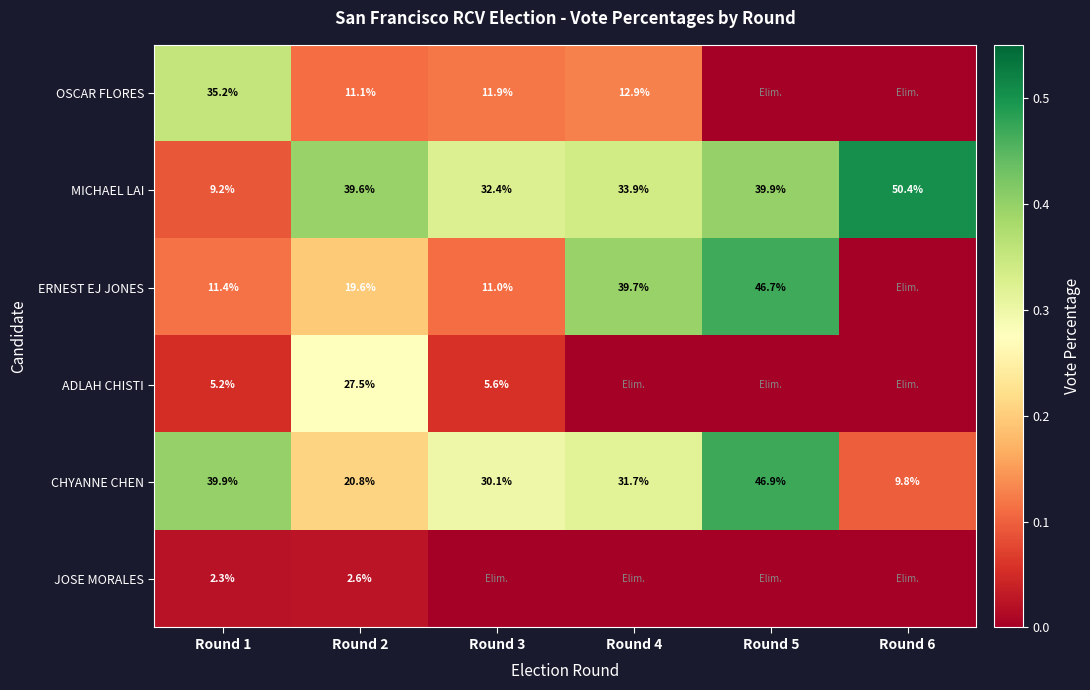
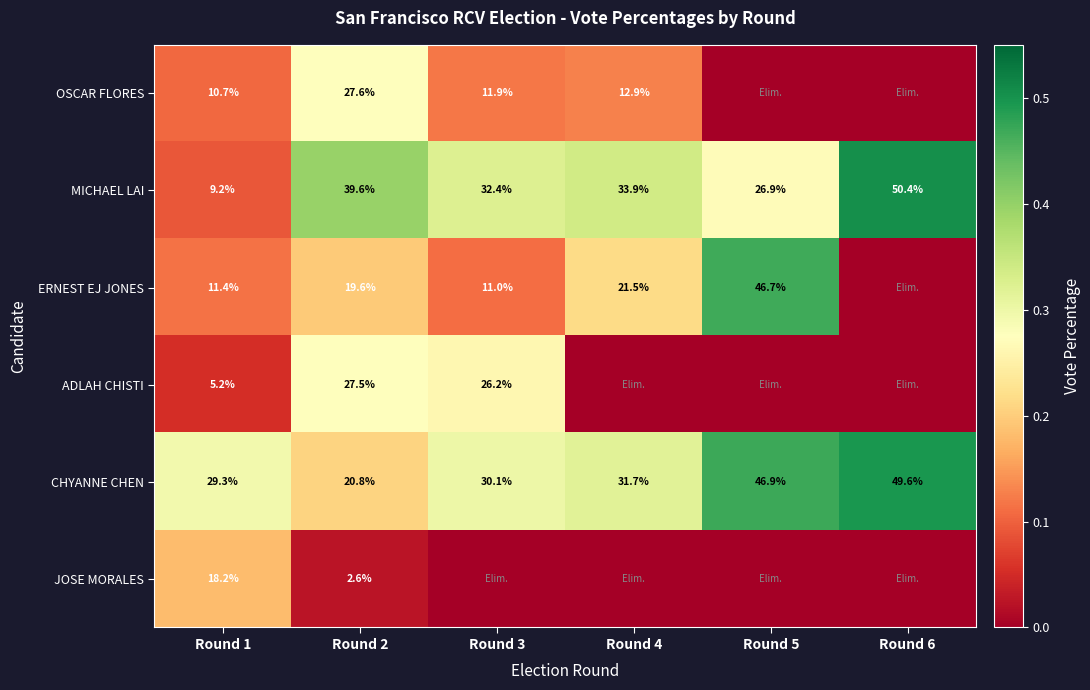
  {
    "OSCAR FLORES": {
-     "Round 1": "35.2%",
-     "Round 2": "11.1%",
+     "Round 1": "10.7%",
+     "Round 2": "27.6%",
      "Round 3": "11.9%",
      "Round 4": "12.9%"
    },
    "MICHAEL LAI": {
      "Round 1": "9.2%",
      "Round 2": "39.6%",
      "Round 3": "32.4%",
      "Round 4": "33.9%",
-     "Round 5": "39.9%",
+     "Round 5": "26.9%",
      "Round 6": "50.4%"
    },
    "ERNEST EJ JONES": {
      "Round 1": "11.4%",
      "Round 2": "19.6%",
      "Round 3": "11.0%",
-     "Round 4": "39.7%",
+     "Round 4": "21.5%",
      "Round 5": "46.7%"
    },
    "ADLAH CHISTI": {
      "Round 1": "5.2%",
      "Round 2": "27.5%",
-     "Round 3": "5.6%"
+     "Round 3": "26.2%"
    },
    "CHYANNE CHEN": {
-     "Round 1": "39.9%",
+     "Round 1": "29.3%",
      "Round 2": "20.8%",
      "Round 3": "30.1%",
      "Round 4": "31.7%",
      "Round 5": "46.9%",
-     "Round 6": "9.8%"
+     "Round 6": "49.6%"
    },
    "JOSE MORALES": {
-     "Round 1": "2.3%",
+     "Round 1": "18.2%",
      "Round 2": "2.6%"
    }
  }
